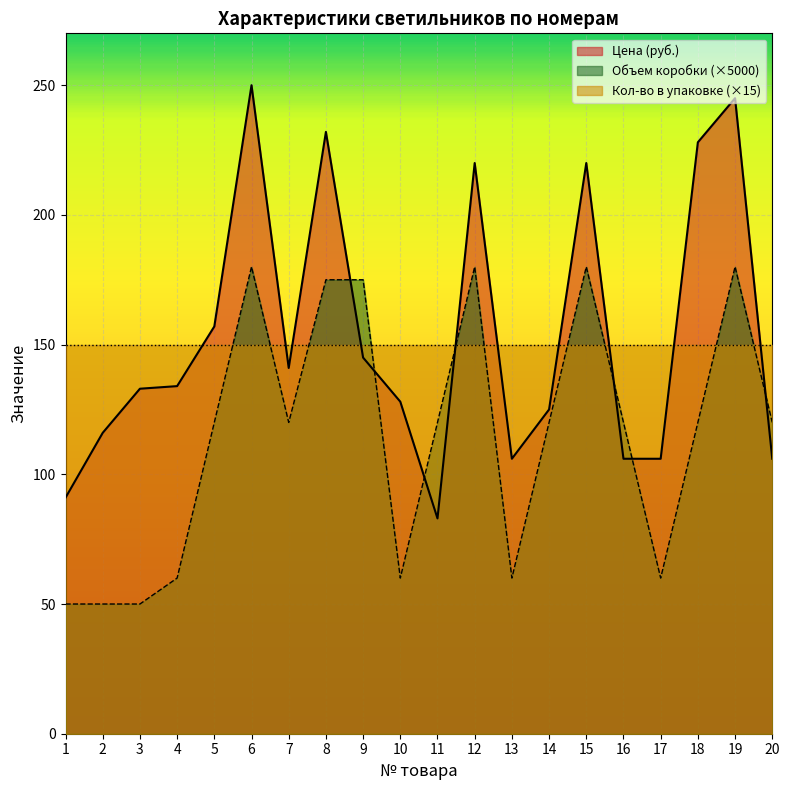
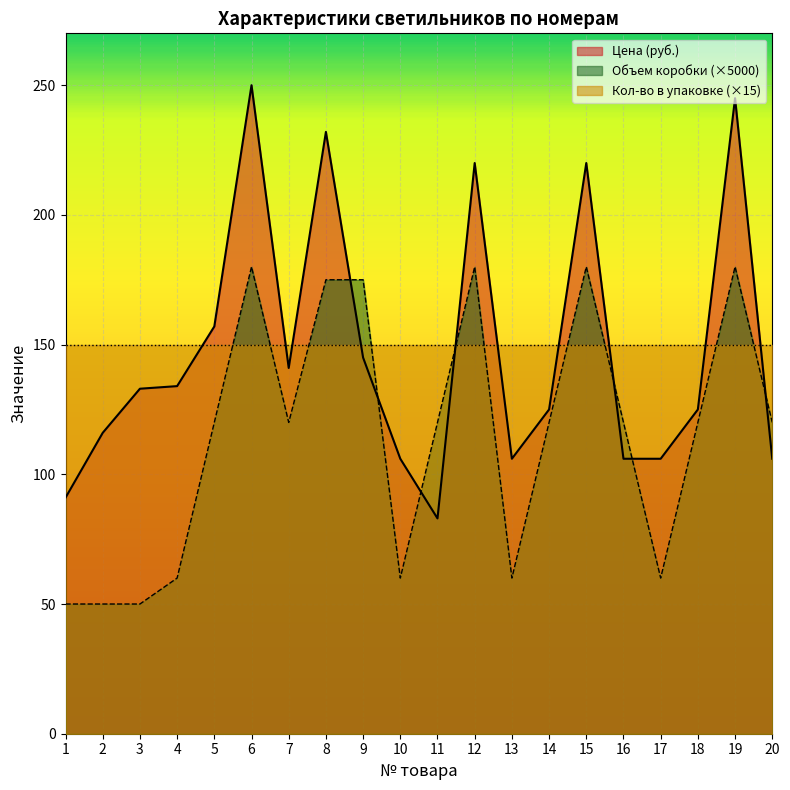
  {
    "Цена (руб.)": {
      "1": 91,
      "2": 116,
      "3": 133,
      "4": 134,
      "5": 157,
      "6": 250,
      "7": 141,
      "8": 232,
      "9": 145,
-     "10": 128,
+     "10": 106,
      "11": 83,
      "12": 220,
      "13": 106,
      "14": 125,
      "15": 220,
      "16": 106,
      "17": 106,
-     "18": 228,
+     "18": 125,
      "20": 106
    },
    "Объем коробки (×5000)": {
      "1": 50,
      "2": 50,
      "3": 50,
      "4": 60,
      "5": 120,
      "6": 180,
      "7": 120,
      "8": 175,
      "9": 175,
      "10": 60,
      "11": 120,
      "12": 180,
      "13": 60,
      "14": 120,
      "15": 180,
      "16": 120,
      "17": 60,
      "18": 120,
      "19": 180,
      "20": 120
    },
    "Кол-во в упаковке (×15)": {
      "1": 150,
      "2": 150,
      "3": 150,
      "4": 150,
      "5": 150,
      "6": 150,
      "7": 150,
      "8": 150,
      "9": 150,
      "10": 150,
      "11": 150,
      "12": 150,
      "13": 150,
      "14": 150,
      "15": 150,
      "16": 150,
      "17": 150,
      "18": 150,
      "19": 150,
      "20": 150
    }
  }
